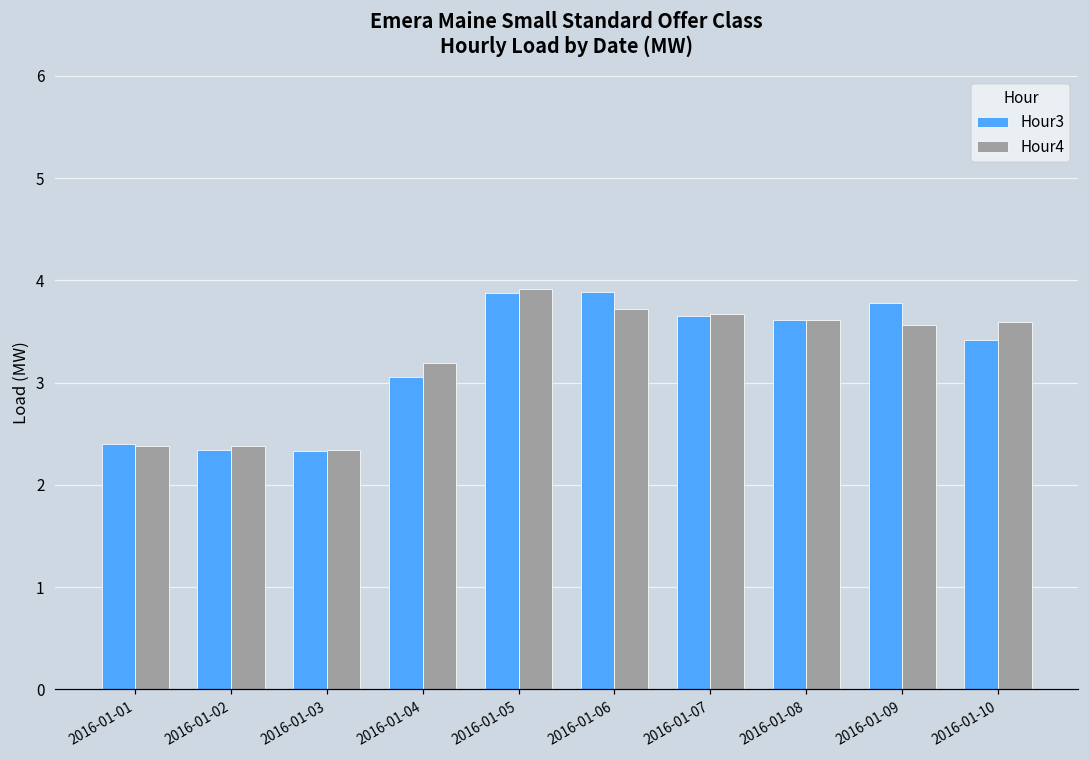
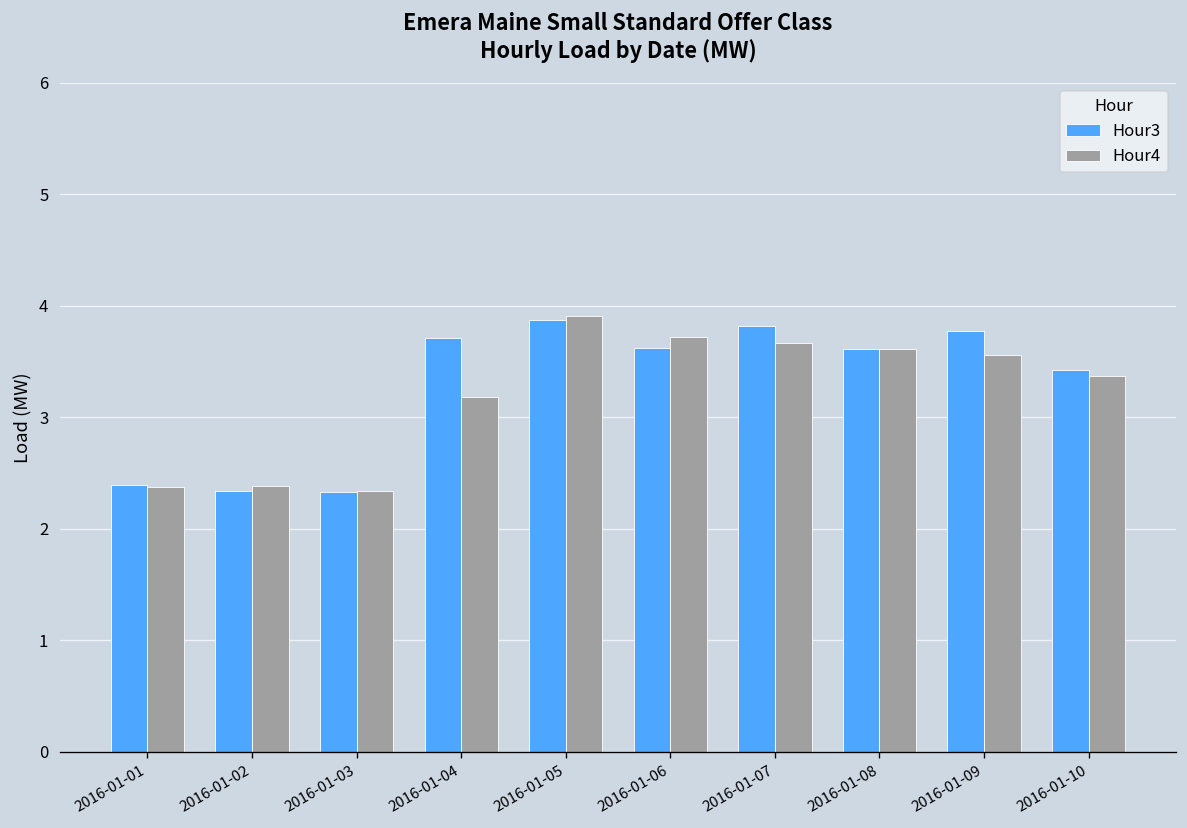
  {
    "Hour3": {
      "2016-01-01": 2.4,
      "2016-01-02": 2.3,
      "2016-01-03": 2.3,
-     "2016-01-04": 3.1,
+     "2016-01-04": 3.7,
      "2016-01-05": 3.9,
-     "2016-01-06": 3.9,
-     "2016-01-07": 3.7,
+     "2016-01-06": 3.6,
+     "2016-01-07": 3.8,
      "2016-01-08": 3.6,
      "2016-01-09": 3.8,
      "2016-01-10": 3.4
    },
    "Hour4": {
      "2016-01-01": 2.4,
      "2016-01-02": 2.4,
      "2016-01-03": 2.3,
      "2016-01-04": 3.2,
      "2016-01-05": 3.9,
      "2016-01-06": 3.7,
      "2016-01-07": 3.7,
      "2016-01-08": 3.6,
      "2016-01-09": 3.6,
-     "2016-01-10": 3.6
+     "2016-01-10": 3.4
    }
  }
